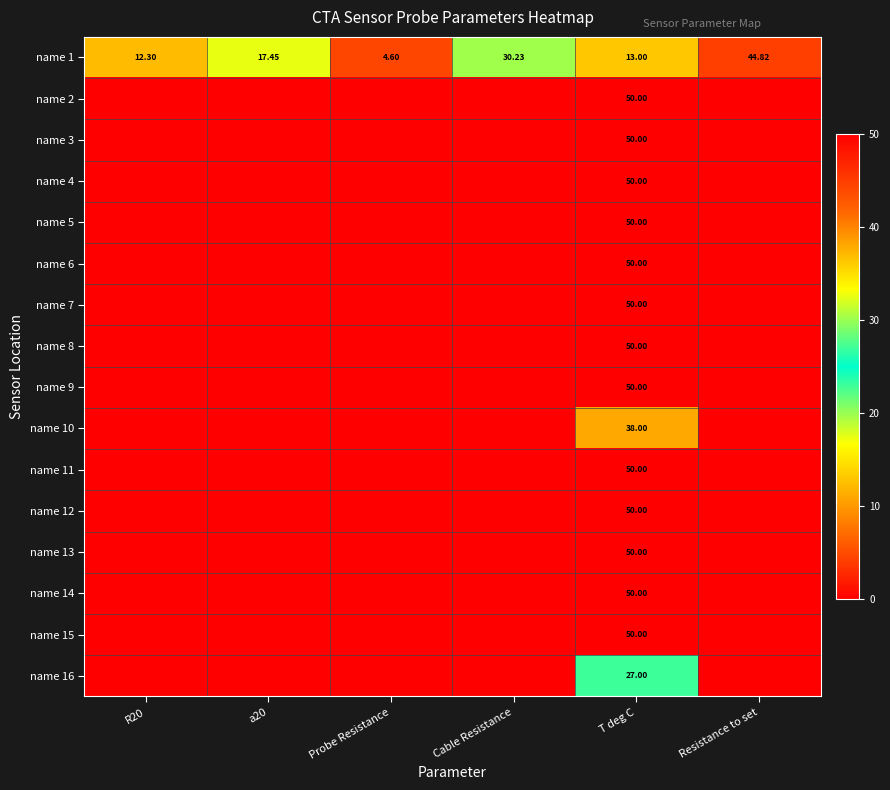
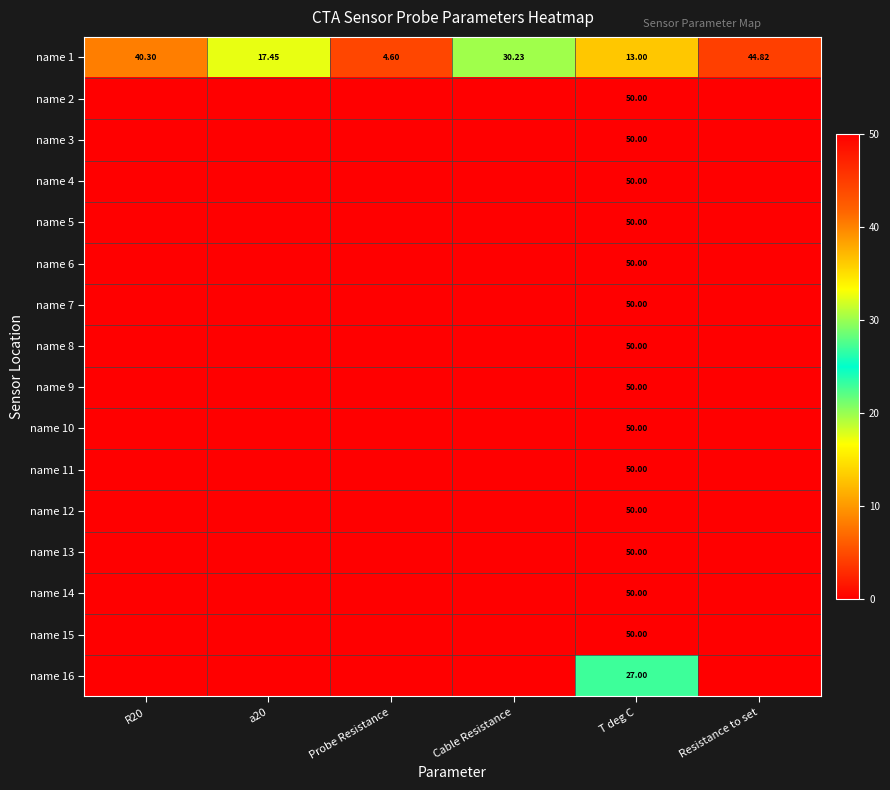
  {
    "name 1": {
-     "R20": 12.30,
+     "R20": 40.30,
      "a20": 17.45,
      "Probe Resistance": 4.60,
      "Cable Resistance": 30.23,
      "T deg C": 13.00,
      "Resistance to set": 44.82
    },
    "name 2": {
      "T deg C": 50.00
    },
    "name 3": {
      "T deg C": 50.00
    },
    "name 4": {
      "T deg C": 50.00
    },
    "name 5": {
      "T deg C": 50.00
    },
    "name 6": {
      "T deg C": 50.00
    },
    "name 7": {
      "T deg C": 50.00
    },
    "name 8": {
      "T deg C": 50.00
    },
    "name 9": {
      "T deg C": 50.00
    },
    "name 10": {
-     "T deg C": 38.00
+     "T deg C": 50.00
    },
    "name 11": {
      "T deg C": 50.00
    },
    "name 12": {
      "T deg C": 50.00
    },
    "name 13": {
      "T deg C": 50.00
    },
    "name 14": {
      "T deg C": 50.00
    },
    "name 15": {
      "T deg C": 50.00
    },
    "name 16": {
      "T deg C": 27.00
    }
  }
